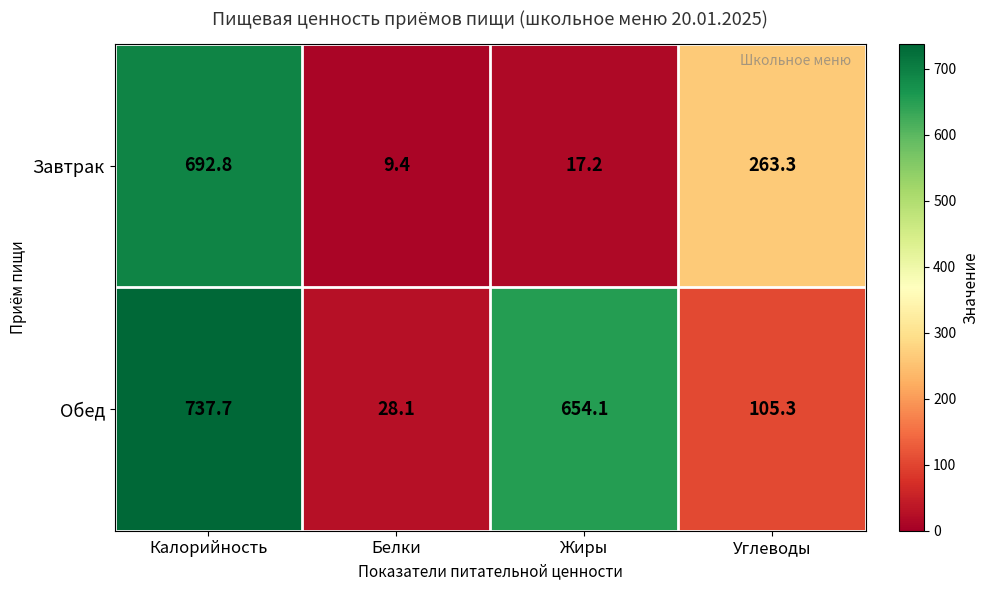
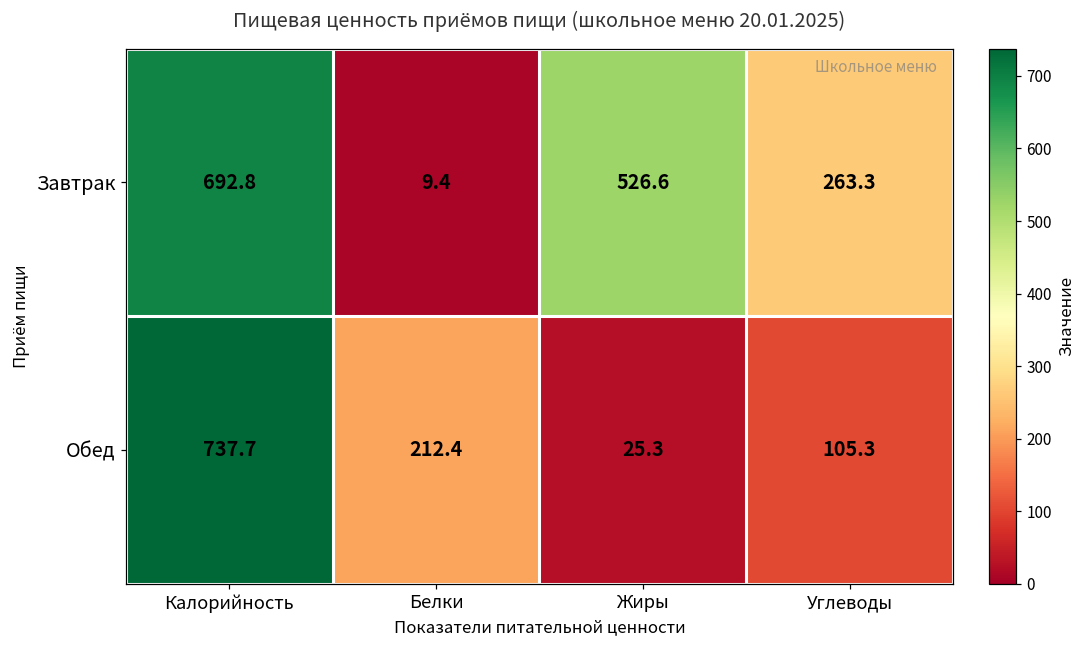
  {
    "Завтрак": {
      "Калорийность": 692.8,
      "Белки": 9.4,
-     "Жиры": 17.2
+     "Жиры": 526.6
    },
    "Обед": {
      "Калорийность": 737.7,
-     "Белки": 28.1,
-     "Жиры": 654.1,
+     "Белки": 212.4,
+     "Жиры": 25.3,
      "Углеводы": 105.3
    }
  }
